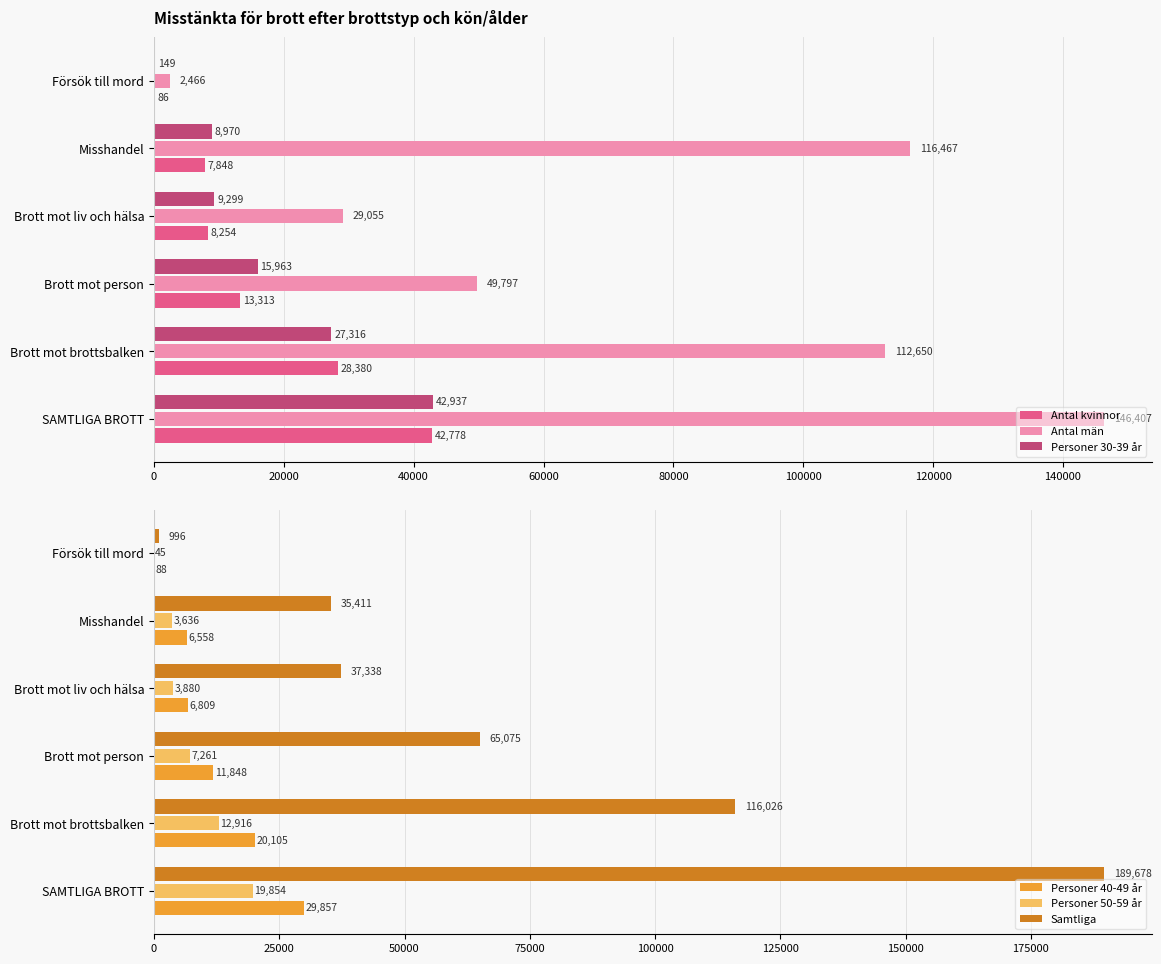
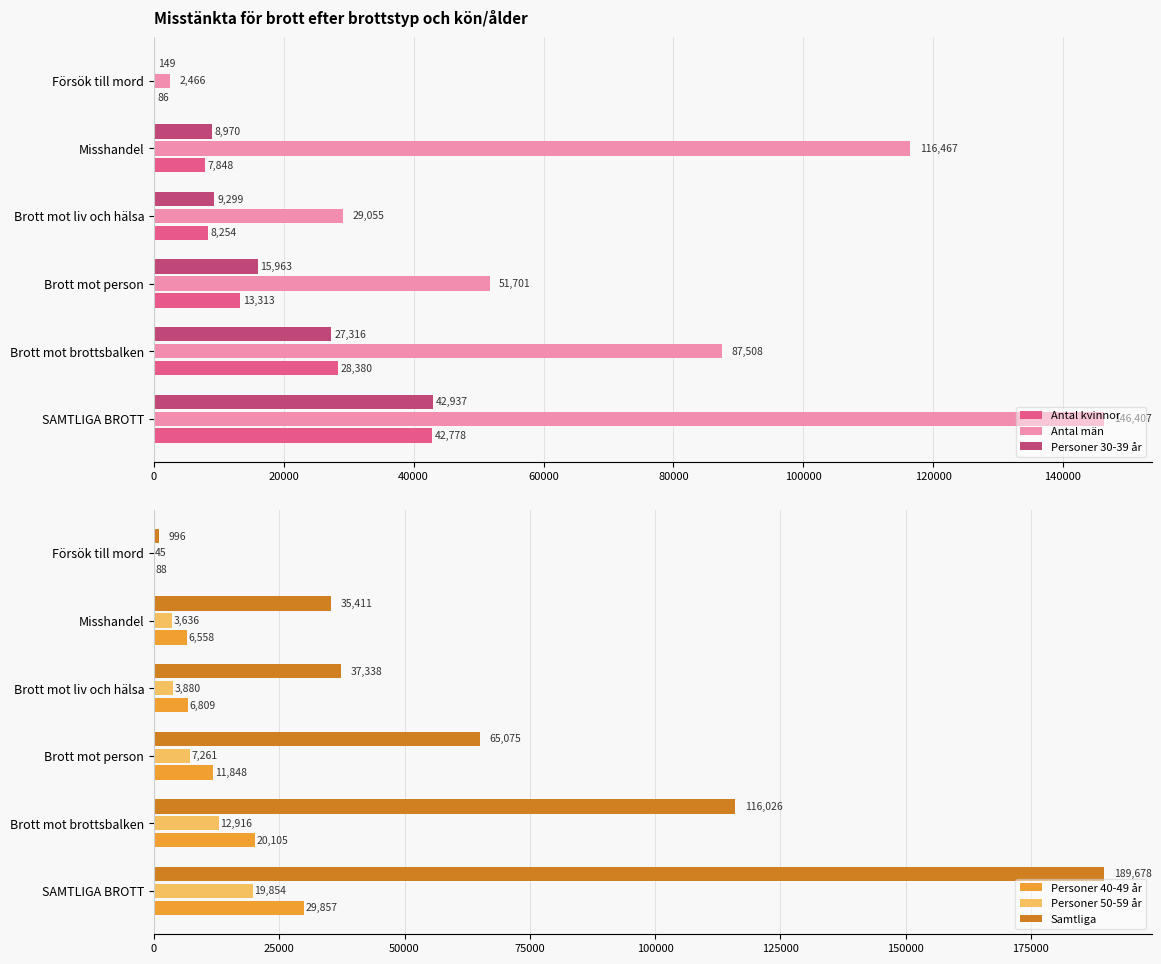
  {
    "Misstänkta för brott efter brottstyp och kön/ålder": {
      "Antal män": {
        "Försök till mord": "2,466",
        "Misshandel": "116,467",
        "Brott mot liv och hälsa": "29,055",
-       "Brott mot person": "49,797",
-       "Brott mot brottsbalken": "112,650"
+       "Brott mot person": "51,701",
+       "Brott mot brottsbalken": "87,508"
      }
    }
  }
